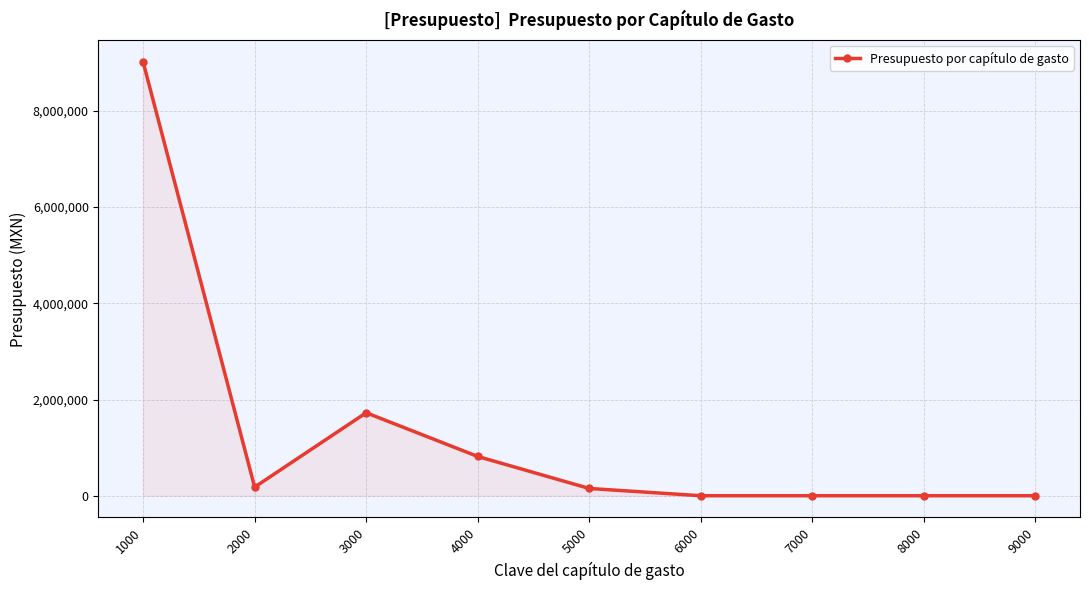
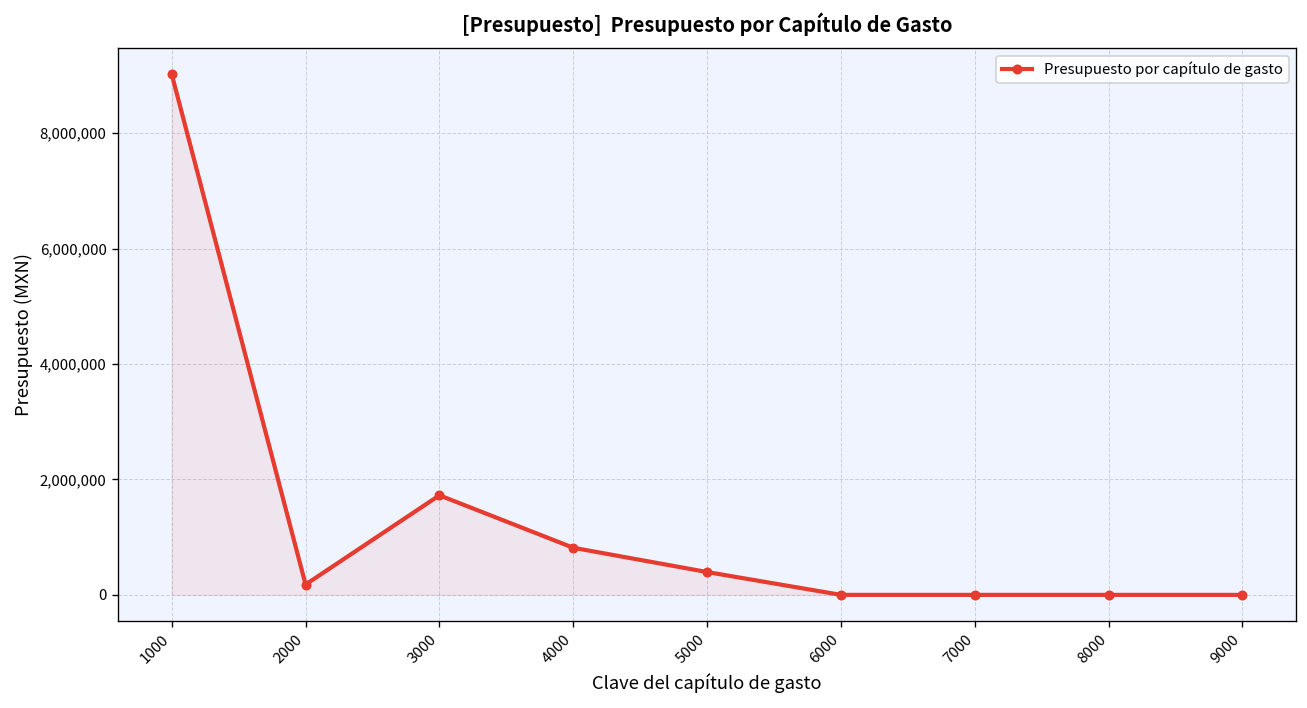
  {
    "1000": "9,000,000",
    "2000": "200,000",
    "3000": "1,700,000",
    "4000": "800,000",
-   "5000": "200,000",
+   "5000": "400,000",
    "6000": "0",
    "7000": "0",
    "8000": "0",
    "9000": "0"
  }
